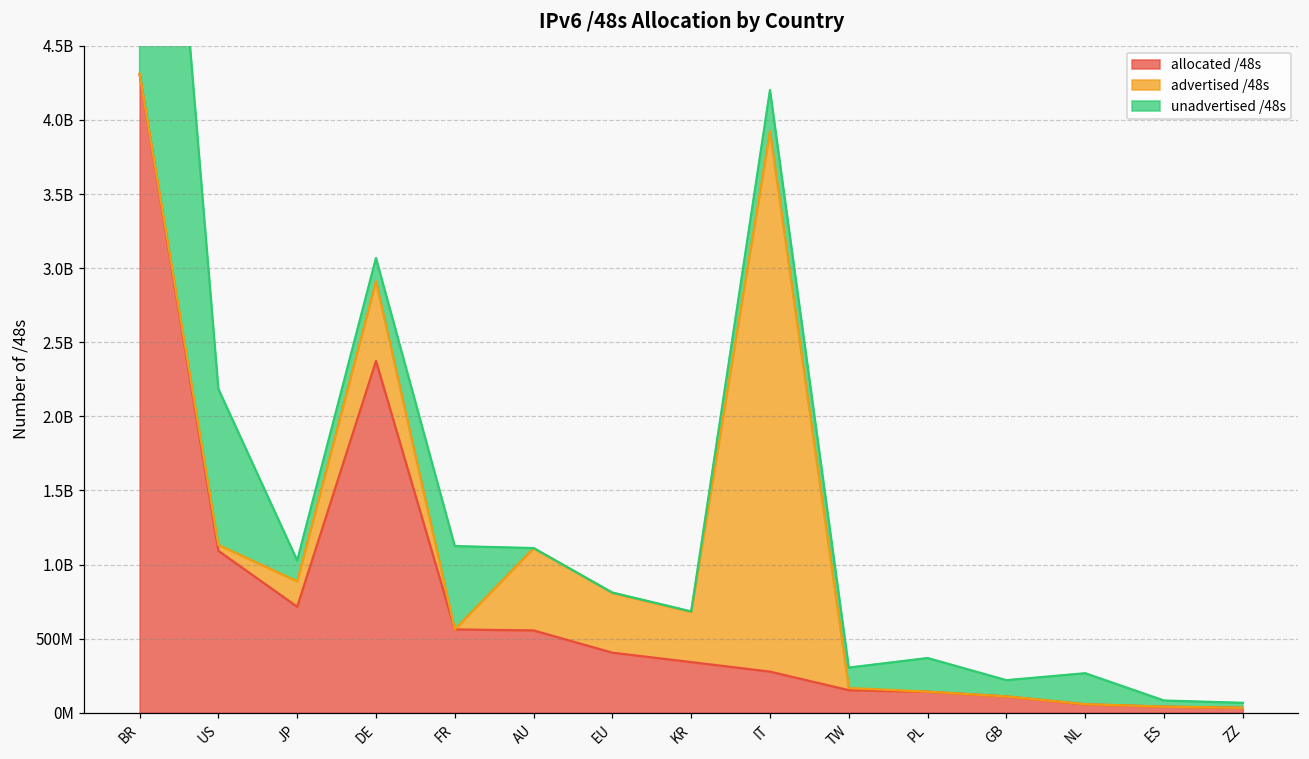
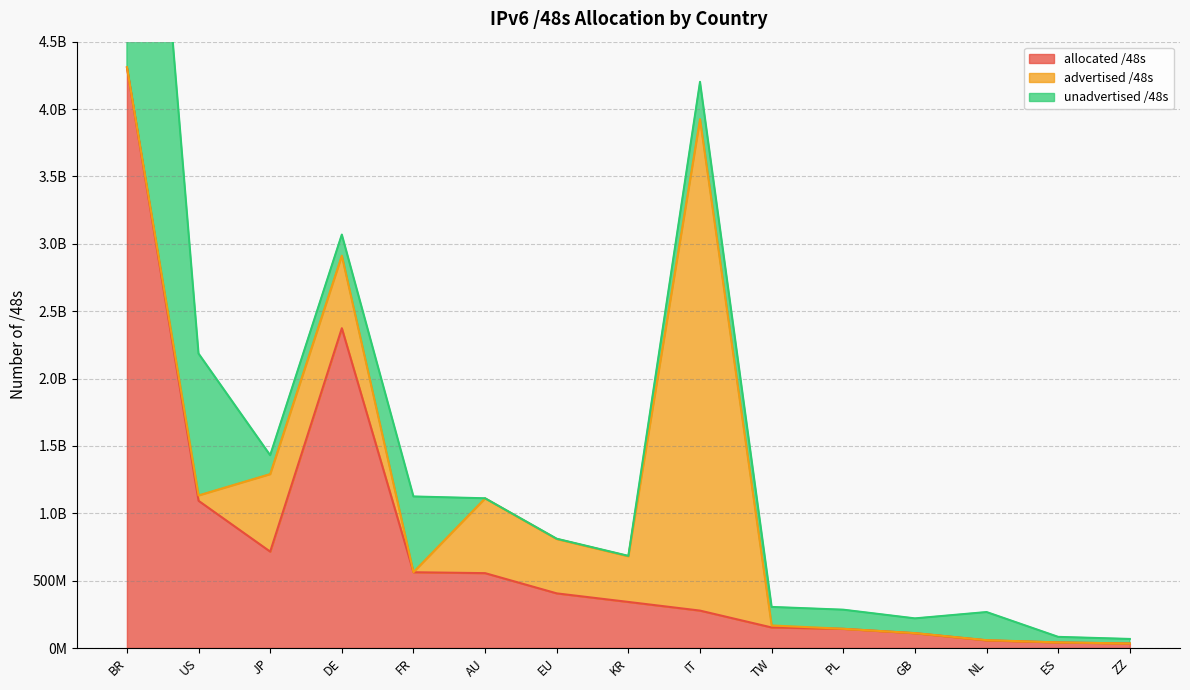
  {
    "allocated /48s": {
      "US": 1090000000,
      "JP": 720000000,
      "DE": 2370000000,
      "AU": 560000000,
      "EU": 410000000,
      "KR": 340000000,
      "IT": 280000000
    },
    "advertised /48s": {
      "US": 40000000,
-     "JP": 170000000,
+     "JP": 580000000,
      "DE": 540000000,
      "IT": 3650000000
    },
    "unadvertised /48s": {
      "US": 1050000000,
      "JP": 140000000,
      "DE": 160000000,
      "FR": 560000000,
      "IT": 280000000,
      "TW": 140000000,
-     "PL": 230000000,
+     "PL": 140000000,
      "GB": 110000000,
      "NL": 210000000,
      "ES": 40000000,
      "ZZ": 30000000
    }
  }
